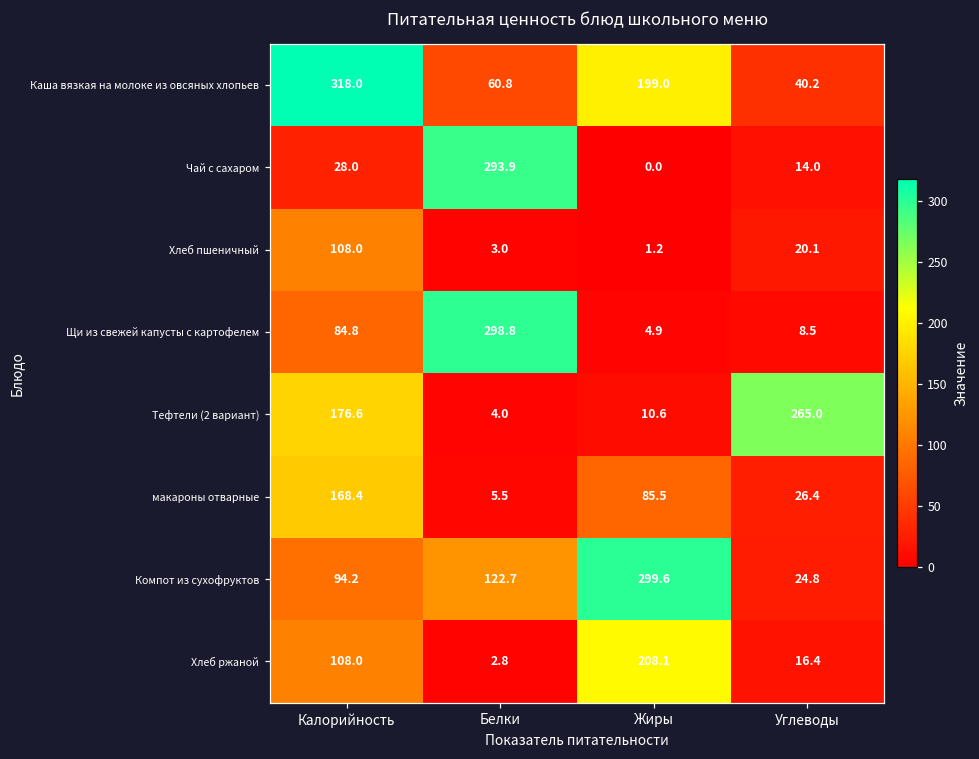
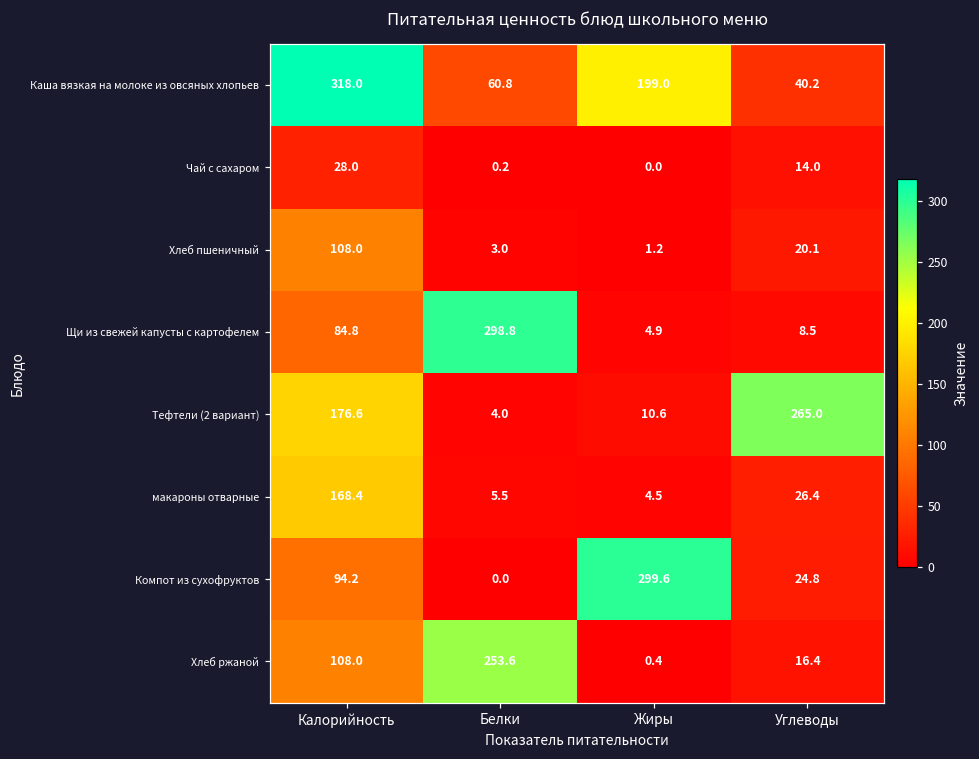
  {
    "Каша вязкая на молоке из овсяных хлопьев": {
      "Калорийность": 318.0,
      "Белки": 60.8,
      "Жиры": 199.0,
      "Углеводы": 40.2
    },
    "Чай с сахаром": {
      "Калорийность": 28.0,
-     "Белки": 293.9,
+     "Белки": 0.2,
      "Жиры": 0.0,
      "Углеводы": 14.0
    },
    "Хлеб пшеничный": {
      "Калорийность": 108.0,
      "Белки": 3.0,
      "Жиры": 1.2,
      "Углеводы": 20.1
    },
    "Щи из свежей капусты с картофелем": {
      "Калорийность": 84.8,
      "Белки": 298.8,
      "Жиры": 4.9,
      "Углеводы": 8.5
    },
    "Тефтели (2 вариант)": {
      "Калорийность": 176.6,
      "Белки": 4.0,
      "Жиры": 10.6,
      "Углеводы": 265.0
    },
    "макароны отварные": {
      "Калорийность": 168.4,
      "Белки": 5.5,
-     "Жиры": 85.5,
+     "Жиры": 4.5,
      "Углеводы": 26.4
    },
    "Компот из сухофруктов": {
      "Калорийность": 94.2,
-     "Белки": 122.7,
+     "Белки": 0.0,
      "Жиры": 299.6,
      "Углеводы": 24.8
    },
    "Хлеб ржаной": {
      "Калорийность": 108.0,
-     "Белки": 2.8,
-     "Жиры": 208.1,
+     "Белки": 253.6,
+     "Жиры": 0.4,
      "Углеводы": 16.4
    }
  }
